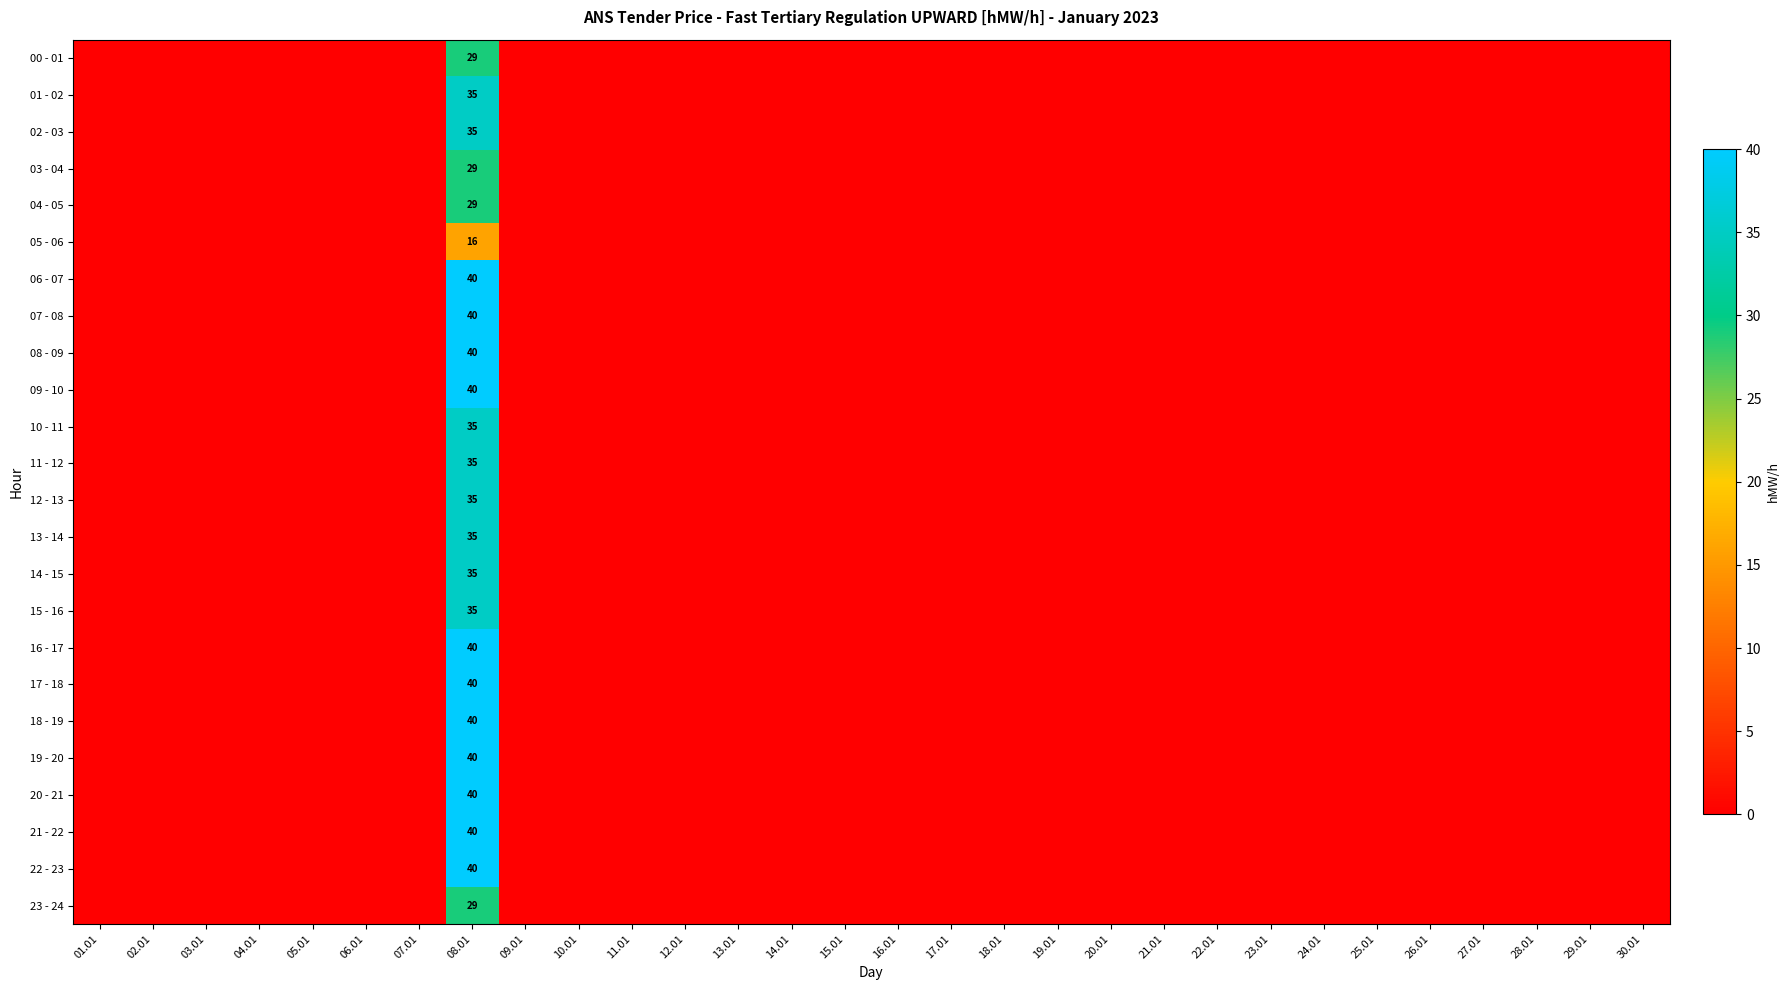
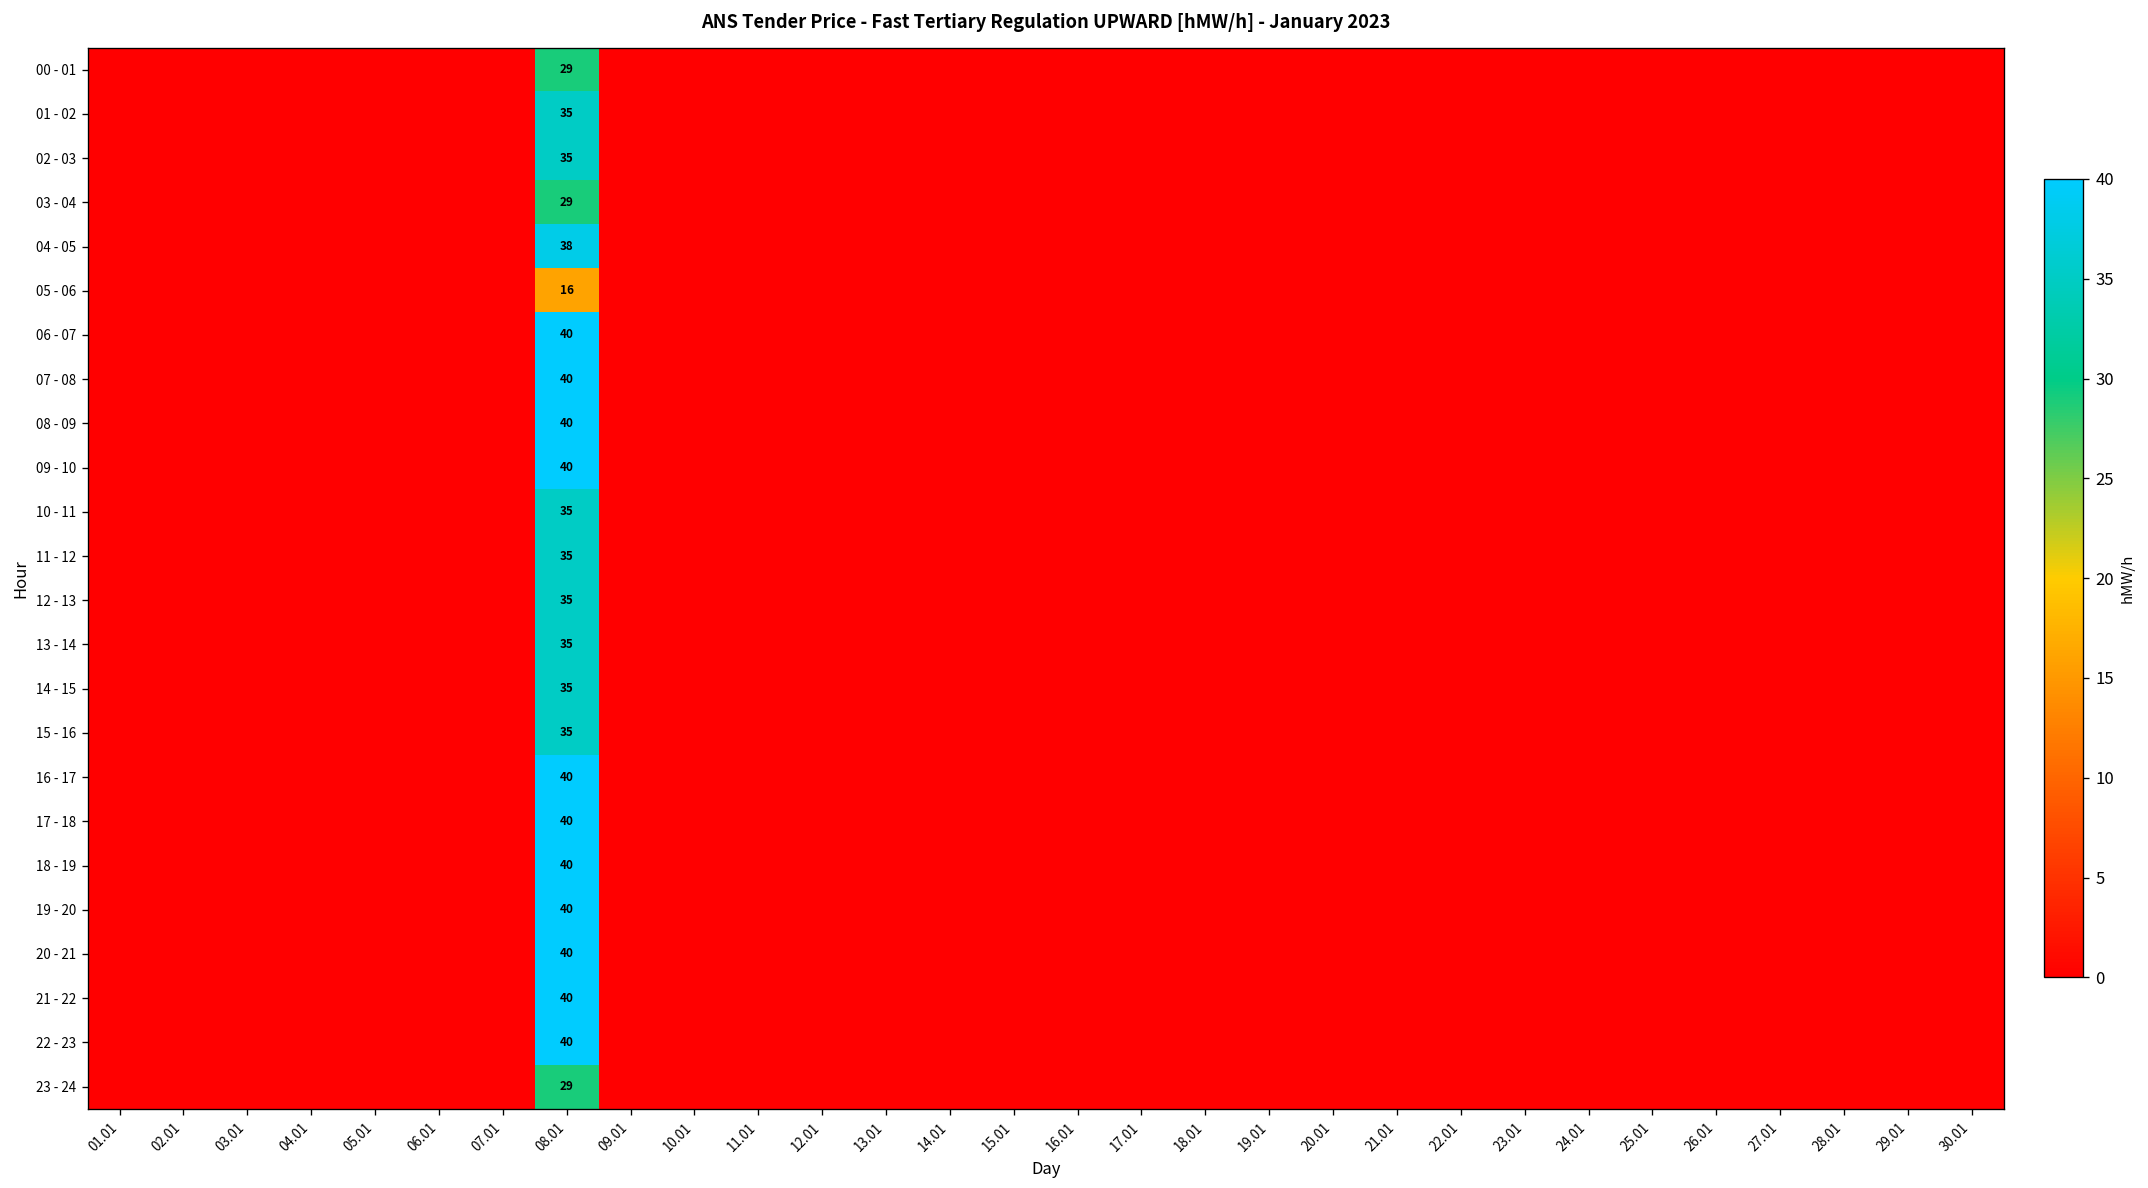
  {
    "00 - 01": {
      "08.01": 29
    },
    "01 - 02": {
      "08.01": 35
    },
    "02 - 03": {
      "08.01": 35
    },
    "03 - 04": {
      "08.01": 29
    },
    "04 - 05": {
-     "08.01": 29
+     "08.01": 38
    },
    "05 - 06": {
      "08.01": 16
    },
    "06 - 07": {
      "08.01": 40
    },
    "07 - 08": {
      "08.01": 40
    },
    "08 - 09": {
      "08.01": 40
    },
    "09 - 10": {
      "08.01": 40
    },
    "10 - 11": {
      "08.01": 35
    },
    "11 - 12": {
      "08.01": 35
    },
    "12 - 13": {
      "08.01": 35
    },
    "13 - 14": {
      "08.01": 35
    },
    "14 - 15": {
      "08.01": 35
    },
    "15 - 16": {
      "08.01": 35
    },
    "16 - 17": {
      "08.01": 40
    },
    "17 - 18": {
      "08.01": 40
    },
    "18 - 19": {
      "08.01": 40
    },
    "19 - 20": {
      "08.01": 40
    },
    "20 - 21": {
      "08.01": 40
    },
    "21 - 22": {
      "08.01": 40
    },
    "22 - 23": {
      "08.01": 40
    },
    "23 - 24": {
      "08.01": 29
    }
  }
